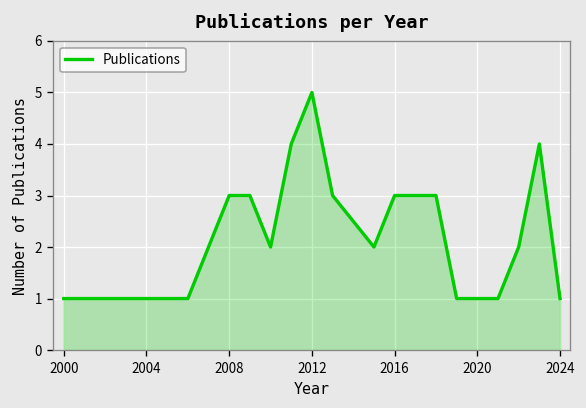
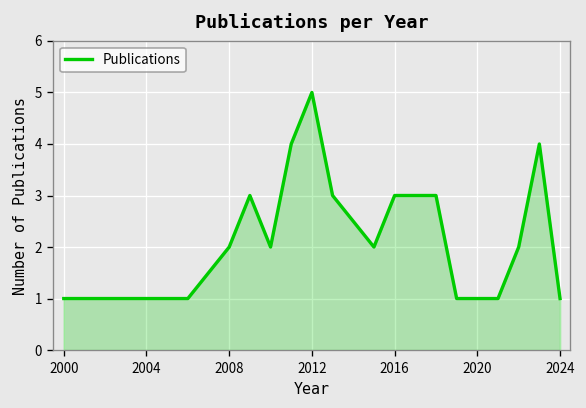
  {
    "2000": 1,
    "2004": 1,
-   "2008": 3,
+   "2008": 2,
    "2012": 5,
    "2016": 3,
    "2024": 1
  }
